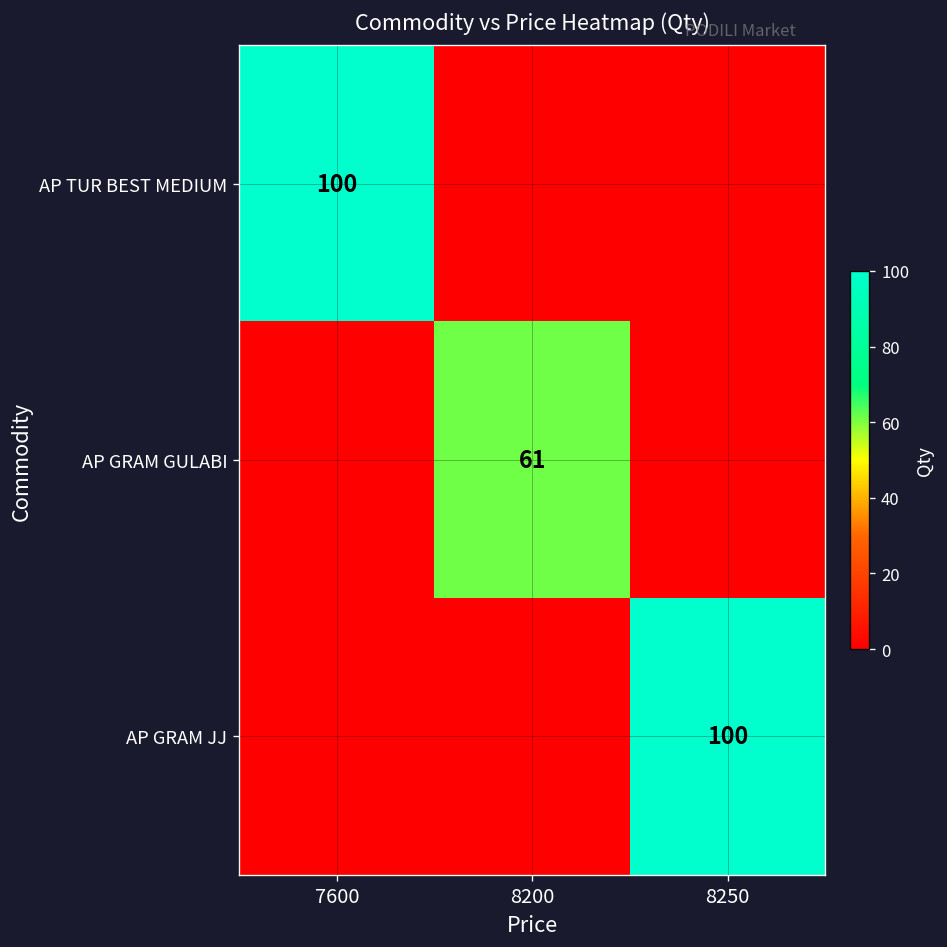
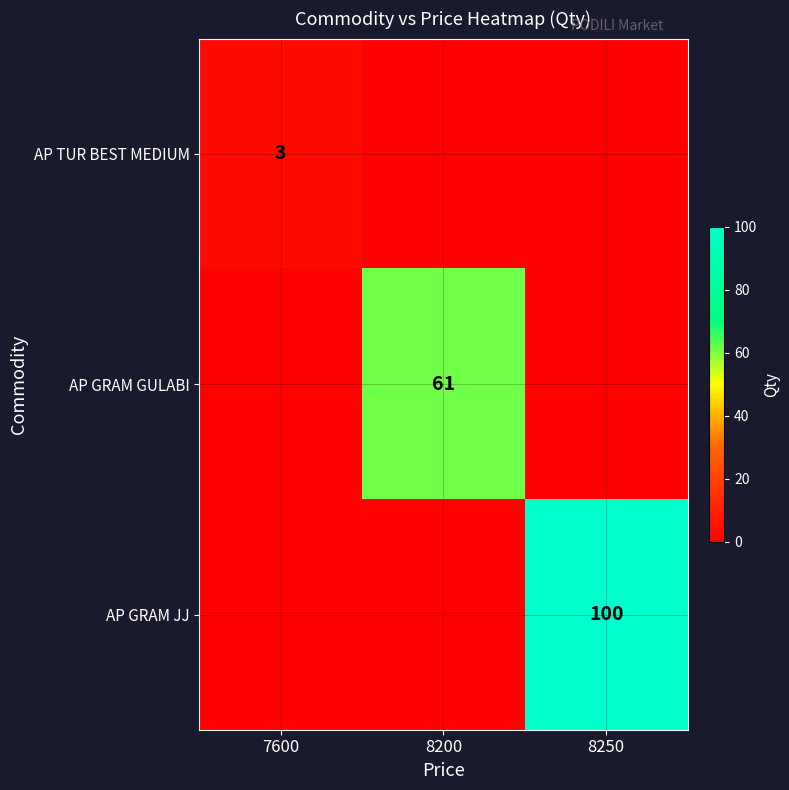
  {
    "AP TUR BEST MEDIUM": {
-     "7600": 100
+     "7600": 3
    },
    "AP GRAM GULABI": {
      "8200": 61
    },
    "AP GRAM JJ": {
      "8250": 100
    }
  }
